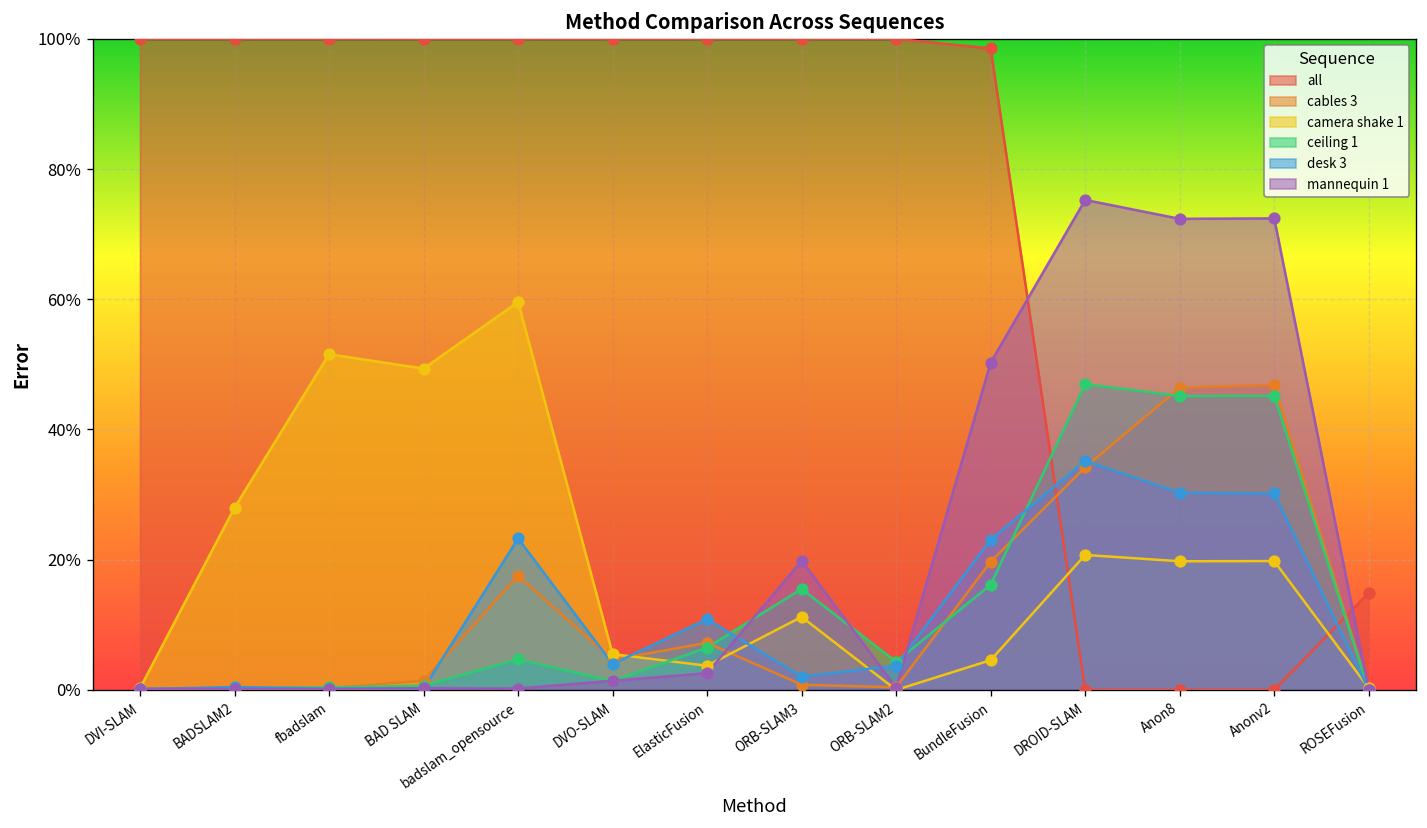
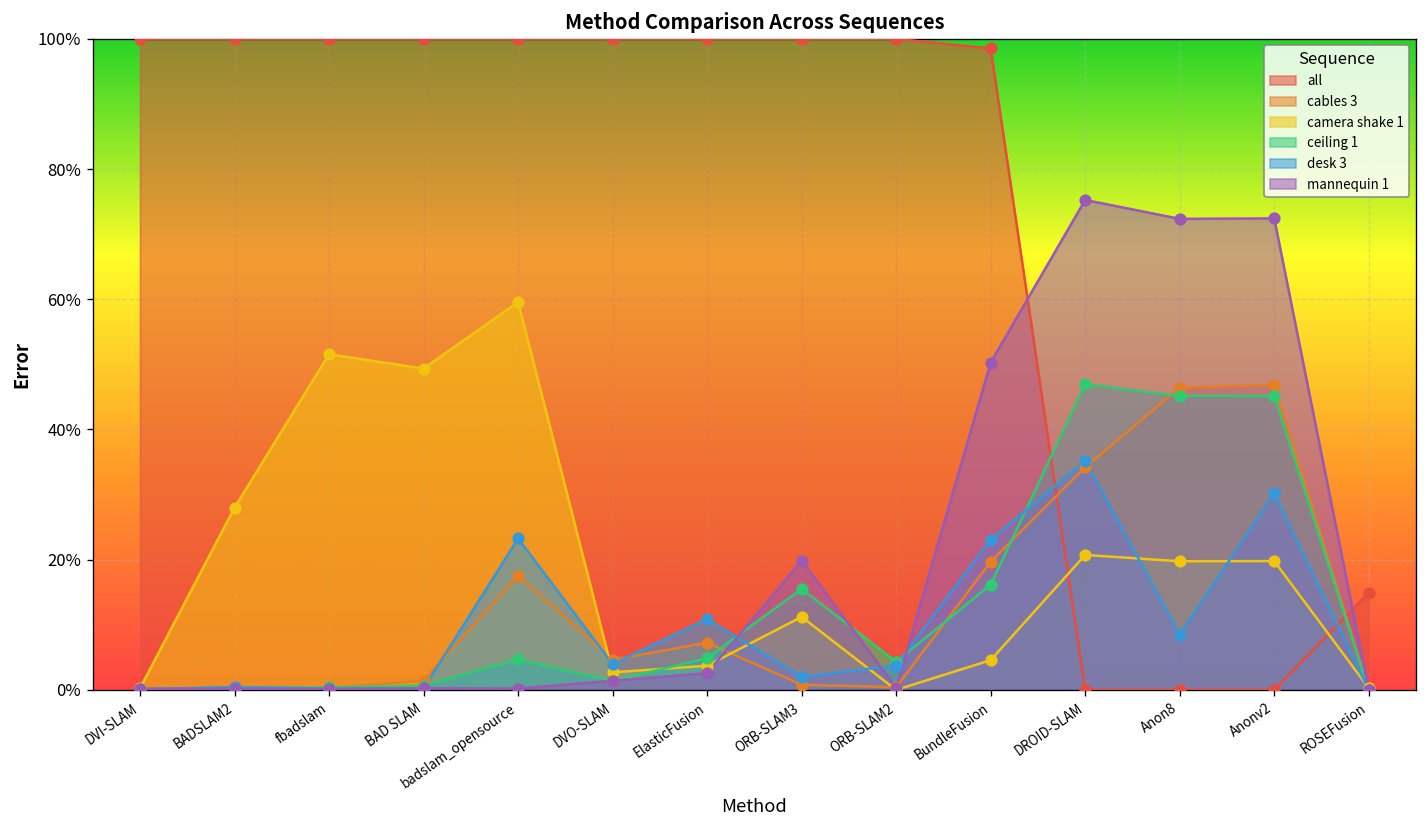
  {
    "camera shake 1": {
      "BADSLAM2": "28%",
      "fbadslam": "52%",
      "BAD SLAM": "49%",
      "badslam_opensource": "60%",
-     "DVO-SLAM": "6%",
+     "DVO-SLAM": "3%",
      "ElasticFusion": "4%",
      "ORB-SLAM3": "11%",
      "BundleFusion": "5%",
      "DROID-SLAM": "21%",
      "Anon8": "20%",
      "Anonv2": "20%"
    },
    "mannequin 1": {
      "badslam_opensource": "0%",
      "ElasticFusion": "3%",
      "ORB-SLAM3": "20%",
      "BundleFusion": "50%",
      "DROID-SLAM": "75%",
      "Anon8": "72%",
      "Anonv2": "72%"
    },
    "ceiling 1": {
      "badslam_opensource": "5%",
-     "ElasticFusion": "7%",
+     "ElasticFusion": "5%",
      "ORB-SLAM3": "16%",
      "ORB-SLAM2": "4%",
      "BundleFusion": "16%",
      "DROID-SLAM": "47%",
      "Anon8": "45%",
      "Anonv2": "45%"
    },
    "desk 3": {
      "badslam_opensource": "23%",
      "DVO-SLAM": "4%",
      "ElasticFusion": "11%",
      "ORB-SLAM3": "2%",
      "ORB-SLAM2": "4%",
      "BundleFusion": "23%",
      "DROID-SLAM": "35%",
-     "Anon8": "30%",
+     "Anon8": "9%",
      "Anonv2": "30%"
    }
  }
